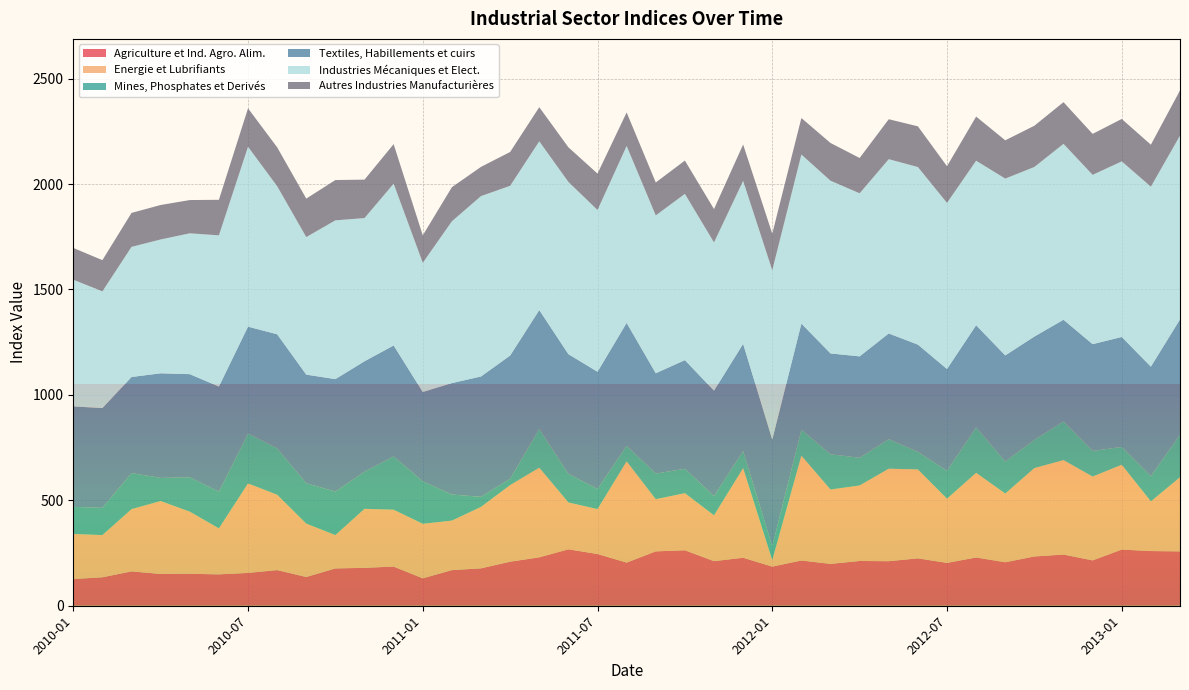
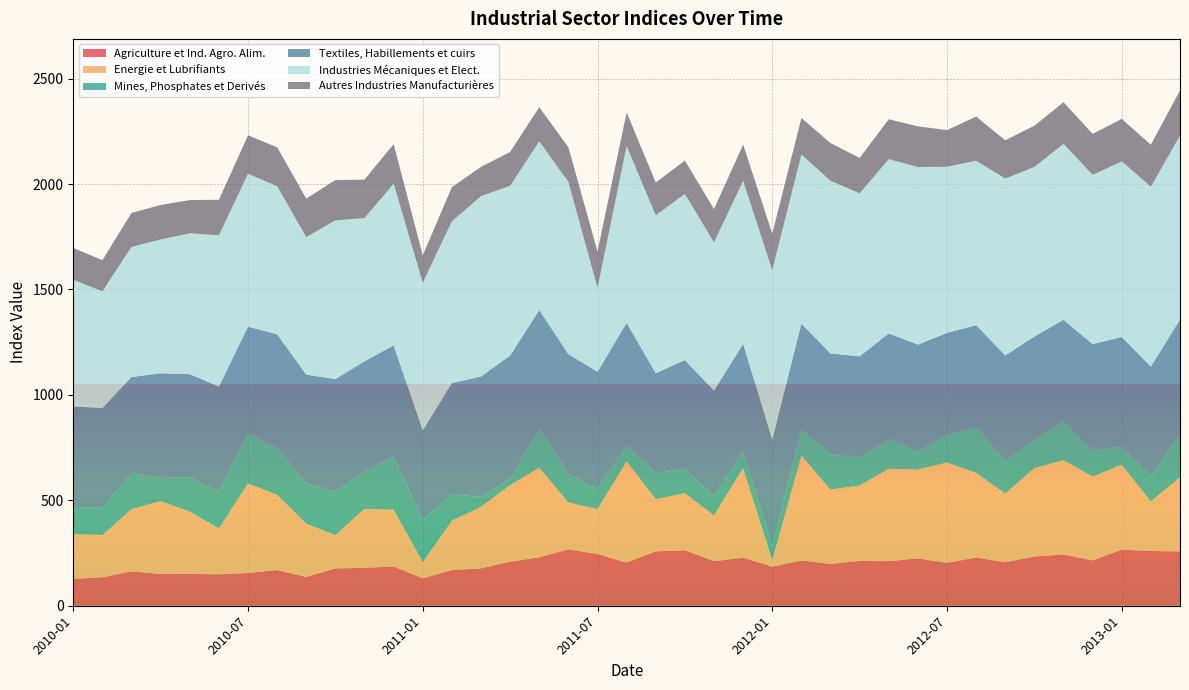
  {
    "Agriculture et Ind. Agro. Alim.": {
      "2010-01": 130,
      "2010-07": 160,
      "2011-01": 130,
      "2011-07": 250,
      "2012-01": 190,
      "2012-07": 200,
      "2013-01": 270
    },
    "Energie et Lubrifiants": {
      "2010-01": 210,
      "2010-07": 420,
-     "2011-01": 260,
+     "2011-01": 80,
      "2011-07": 210,
      "2012-01": 30,
-     "2012-07": 300,
+     "2012-07": 480,
      "2013-01": 400
    },
    "Industries Mécaniques et Elect.": {
      "2010-01": 600,
-     "2010-07": 850,
-     "2011-01": 610,
-     "2011-07": 770,
+     "2010-07": 730,
+     "2011-01": 700,
+     "2011-07": 400,
      "2012-01": 800,
      "2012-07": 790,
      "2013-01": 830
    }
  }
